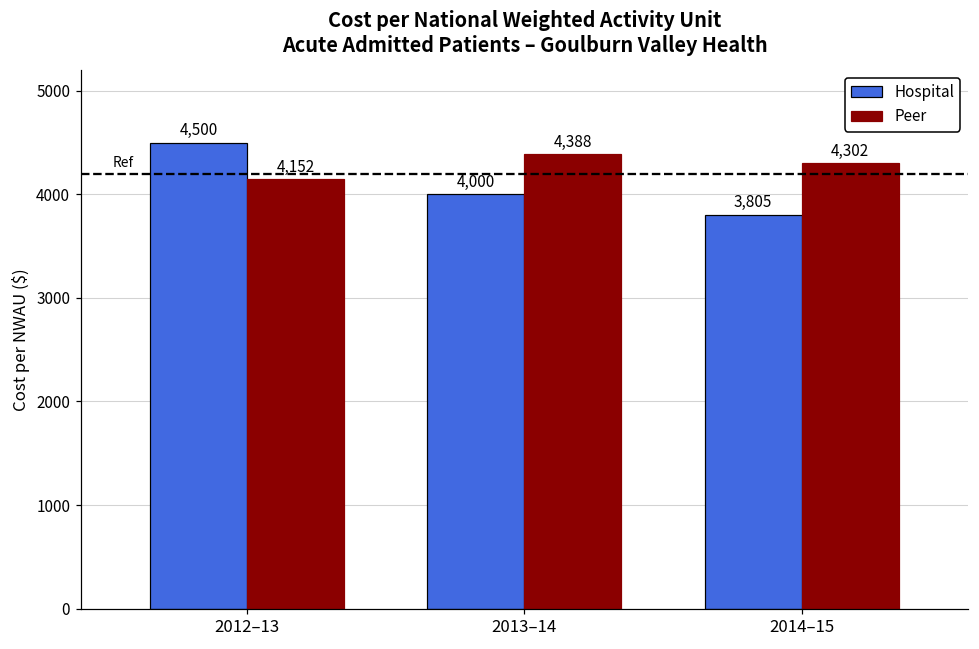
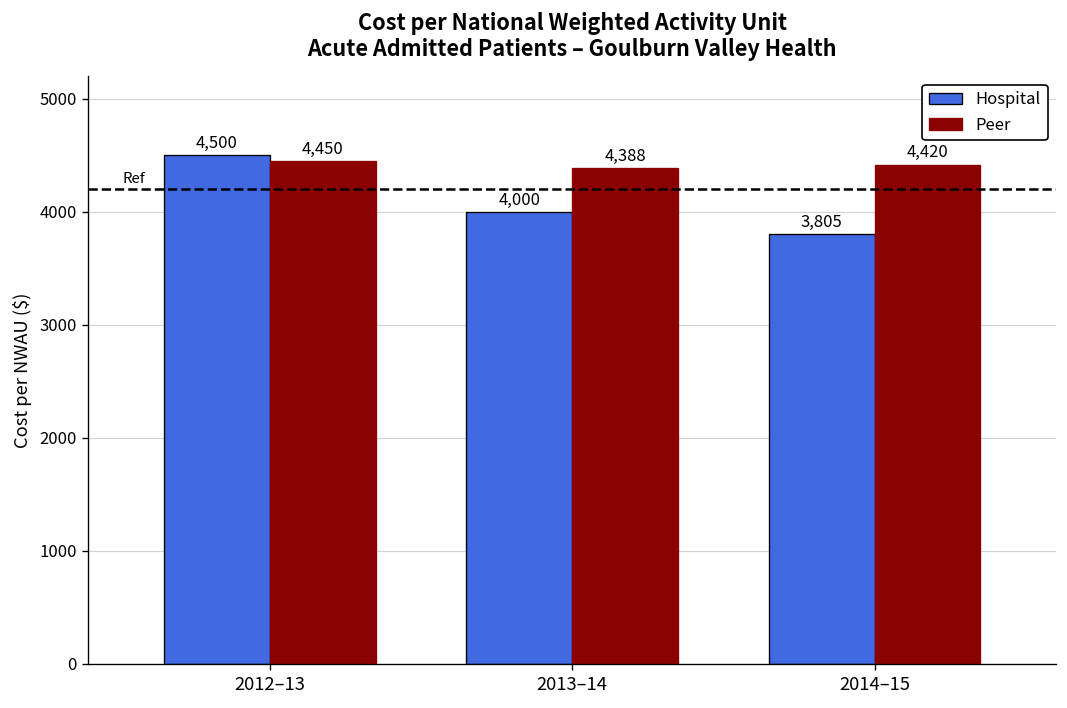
  {
    "Hospital": {
      "2012–13": "4,500",
      "2013–14": "4,000",
      "2014–15": "3,805"
    },
    "Peer": {
-     "2012–13": "4,152",
+     "2012–13": "4,450",
      "2013–14": "4,388",
-     "2014–15": "4,302"
+     "2014–15": "4,420"
    }
  }
